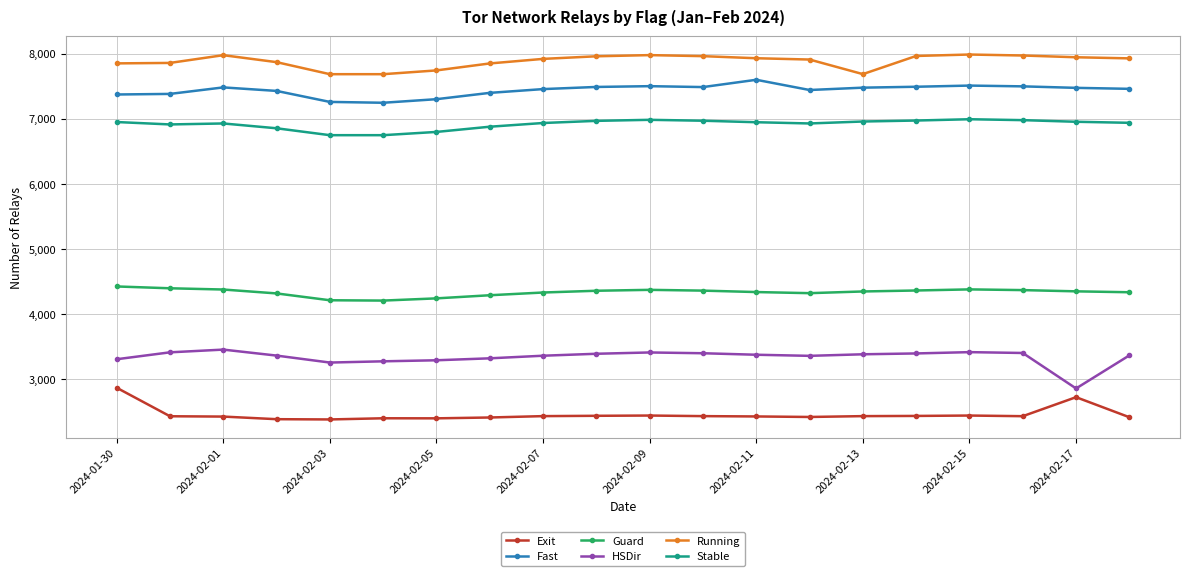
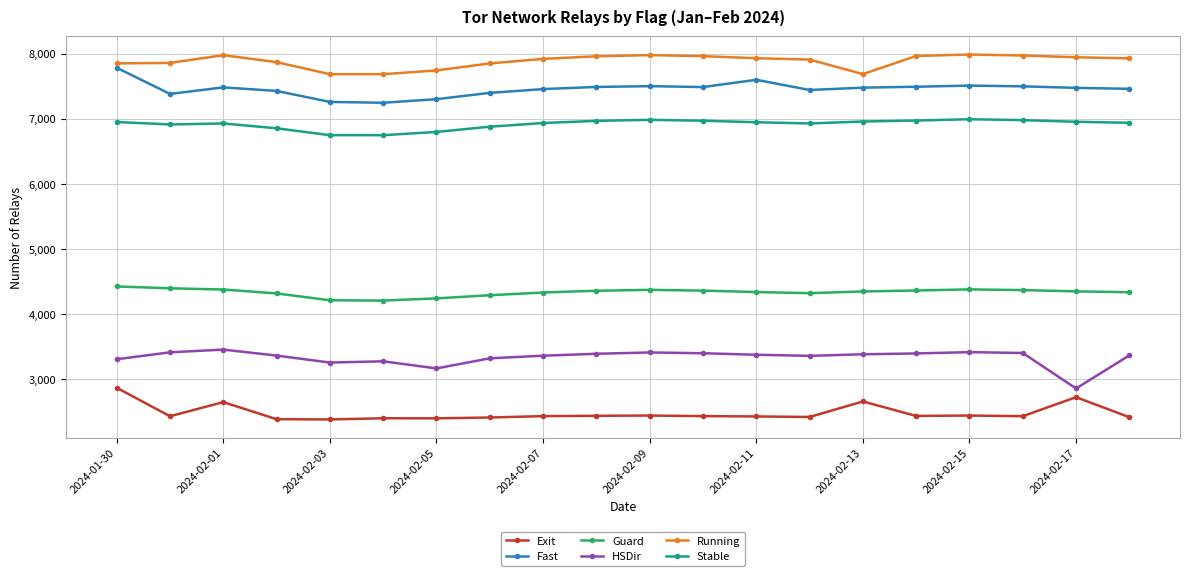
  {
    "Exit": {
      "2024-01-30": "2,900",
-     "2024-02-01": "2,400",
+     "2024-02-01": "2,600",
      "2024-02-03": "2,400",
      "2024-02-05": "2,400",
      "2024-02-07": "2,400",
      "2024-02-09": "2,400",
      "2024-02-11": "2,400",
-     "2024-02-13": "2,400",
+     "2024-02-13": "2,700",
      "2024-02-15": "2,400",
      "2024-02-17": "2,700"
    },
    "Fast": {
-     "2024-01-30": "7,400",
+     "2024-01-30": "7,800",
      "2024-02-01": "7,500",
      "2024-02-03": "7,300",
      "2024-02-05": "7,300",
      "2024-02-07": "7,500",
      "2024-02-09": "7,500",
      "2024-02-11": "7,600",
      "2024-02-13": "7,500",
      "2024-02-15": "7,500",
      "2024-02-17": "7,500"
    },
    "HSDir": {
      "2024-01-30": "3,300",
      "2024-02-01": "3,500",
      "2024-02-03": "3,300",
-     "2024-02-05": "3,300",
+     "2024-02-05": "3,200",
      "2024-02-07": "3,400",
      "2024-02-09": "3,400",
      "2024-02-11": "3,400",
      "2024-02-13": "3,400",
      "2024-02-15": "3,400",
      "2024-02-17": "2,900"
    },
    "Running": {
      "2024-01-30": "7,900",
      "2024-02-01": "8,000",
      "2024-02-03": "7,700",
      "2024-02-05": "7,700",
      "2024-02-07": "7,900",
      "2024-02-09": "8,000",
      "2024-02-11": "7,900",
      "2024-02-13": "7,700",
      "2024-02-15": "8,000",
      "2024-02-17": "7,900"
    }
  }
